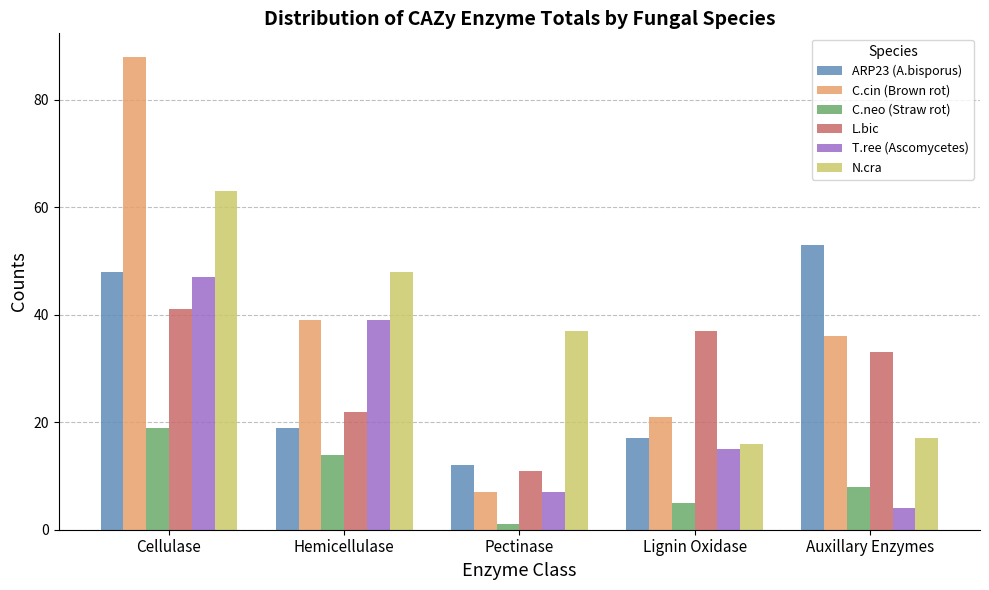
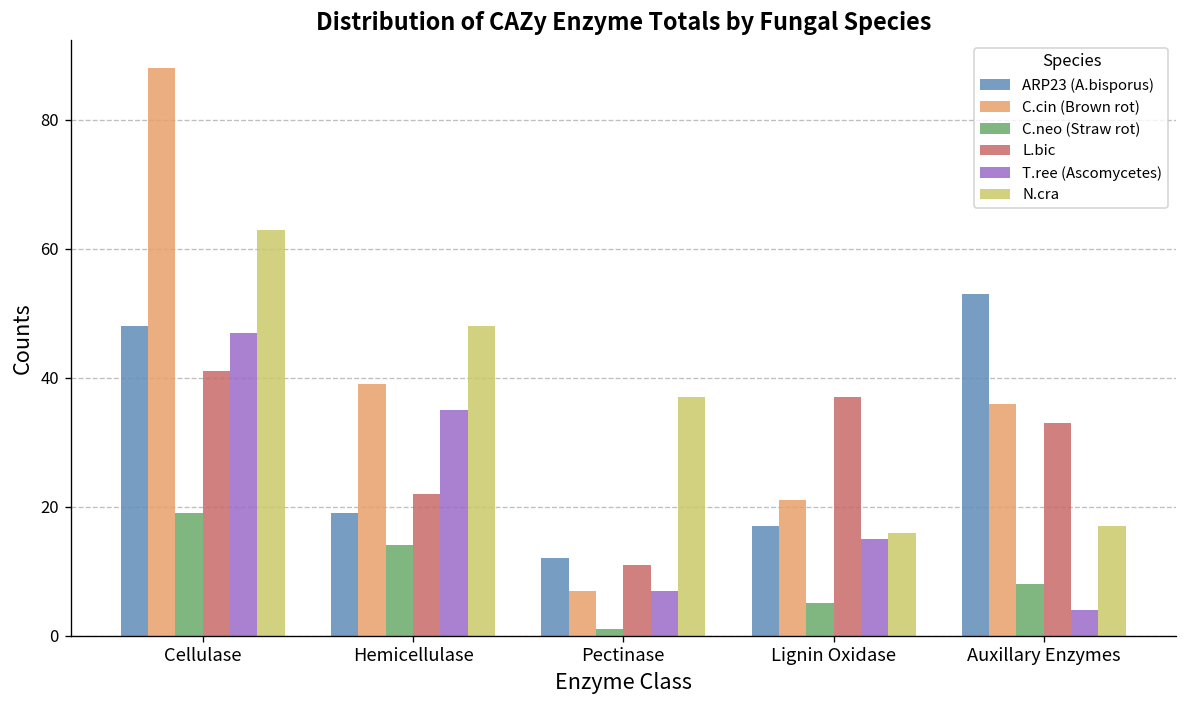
  {
    "ARP23 (A.bisporus)": {
      "Cellulase": 48,
      "Hemicellulase": 19,
      "Pectinase": 12,
      "Lignin Oxidase": 17,
      "Auxillary Enzymes": 53
    },
    "C.neo (Straw rot)": {
      "Cellulase": 19,
      "Hemicellulase": 14,
      "Pectinase": 1,
      "Lignin Oxidase": 5,
      "Auxillary Enzymes": 8
    },
    "L.bic": {
      "Cellulase": 41,
      "Hemicellulase": 22,
      "Pectinase": 11,
      "Lignin Oxidase": 37,
      "Auxillary Enzymes": 33
    },
    "T.ree (Ascomycetes)": {
      "Cellulase": 47,
-     "Hemicellulase": 39,
+     "Hemicellulase": 35,
      "Pectinase": 7,
      "Lignin Oxidase": 15,
      "Auxillary Enzymes": 4
    }
  }
